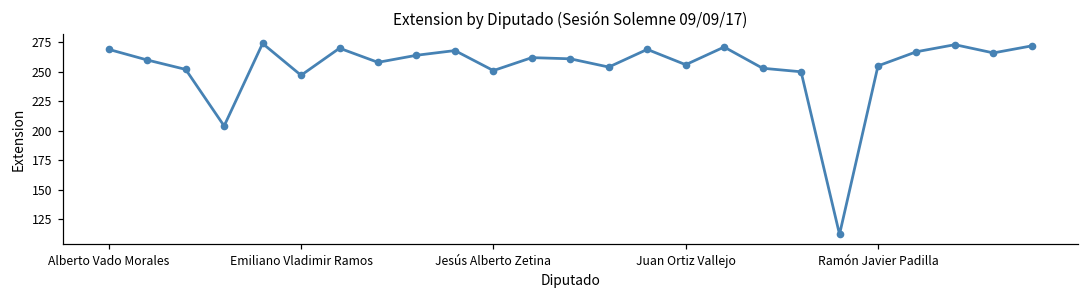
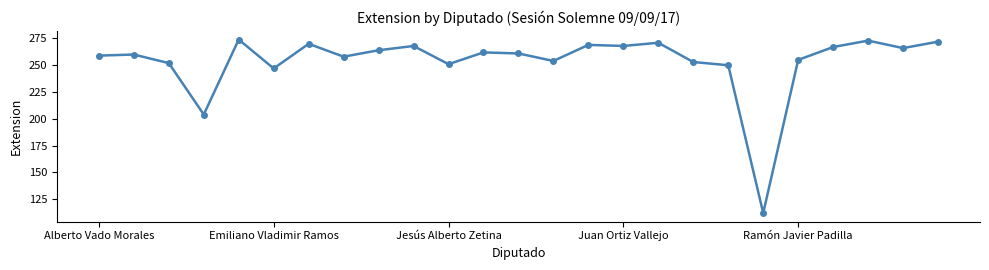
  {
-   "Alberto Vado Morales": 269,
+   "Alberto Vado Morales": 259,
    "Emiliano Vladimir Ramos": 247,
    "Jesús Alberto Zetina": 251,
-   "Juan Ortiz Vallejo": 256,
+   "Juan Ortiz Vallejo": 268,
    "Ramón Javier Padilla": 255
  }
